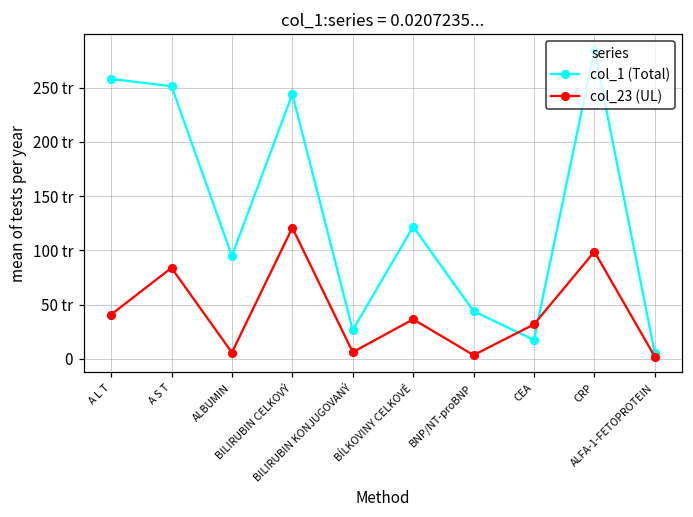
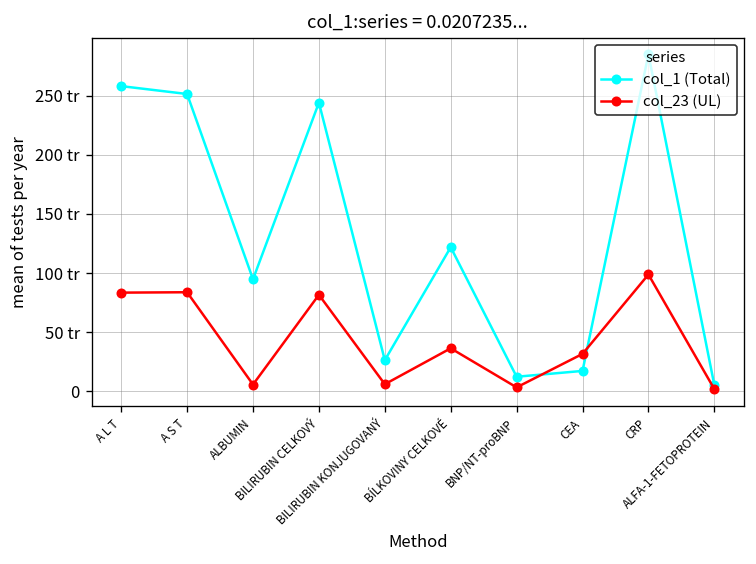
  {
    "col_1 (Total)": {
      "A L T": "260 tr",
      "A S T": "250 tr",
      "ALBUMIN": "90 tr",
      "BILIRUBIN CELKOVÝ": "240 tr",
      "BILIRUBIN KONJUGOVANÝ": "30 tr",
      "BÍLKOVINY CELKOVÉ": "120 tr",
-     "BNP/NT-proBNP": "40 tr",
+     "BNP/NT-proBNP": "10 tr",
      "CEA": "20 tr",
      "ALFA-1-FETOPROTEIN": "10 tr"
    },
    "col_23 (UL)": {
-     "A L T": "40 tr",
+     "A L T": "80 tr",
      "A S T": "80 tr",
      "ALBUMIN": "10 tr",
-     "BILIRUBIN CELKOVÝ": "120 tr",
+     "BILIRUBIN CELKOVÝ": "80 tr",
      "BILIRUBIN KONJUGOVANÝ": "10 tr",
      "BÍLKOVINY CELKOVÉ": "40 tr",
      "BNP/NT-proBNP": "0 tr",
      "CEA": "30 tr",
      "CRP": "100 tr",
      "ALFA-1-FETOPROTEIN": "0 tr"
    }
  }
